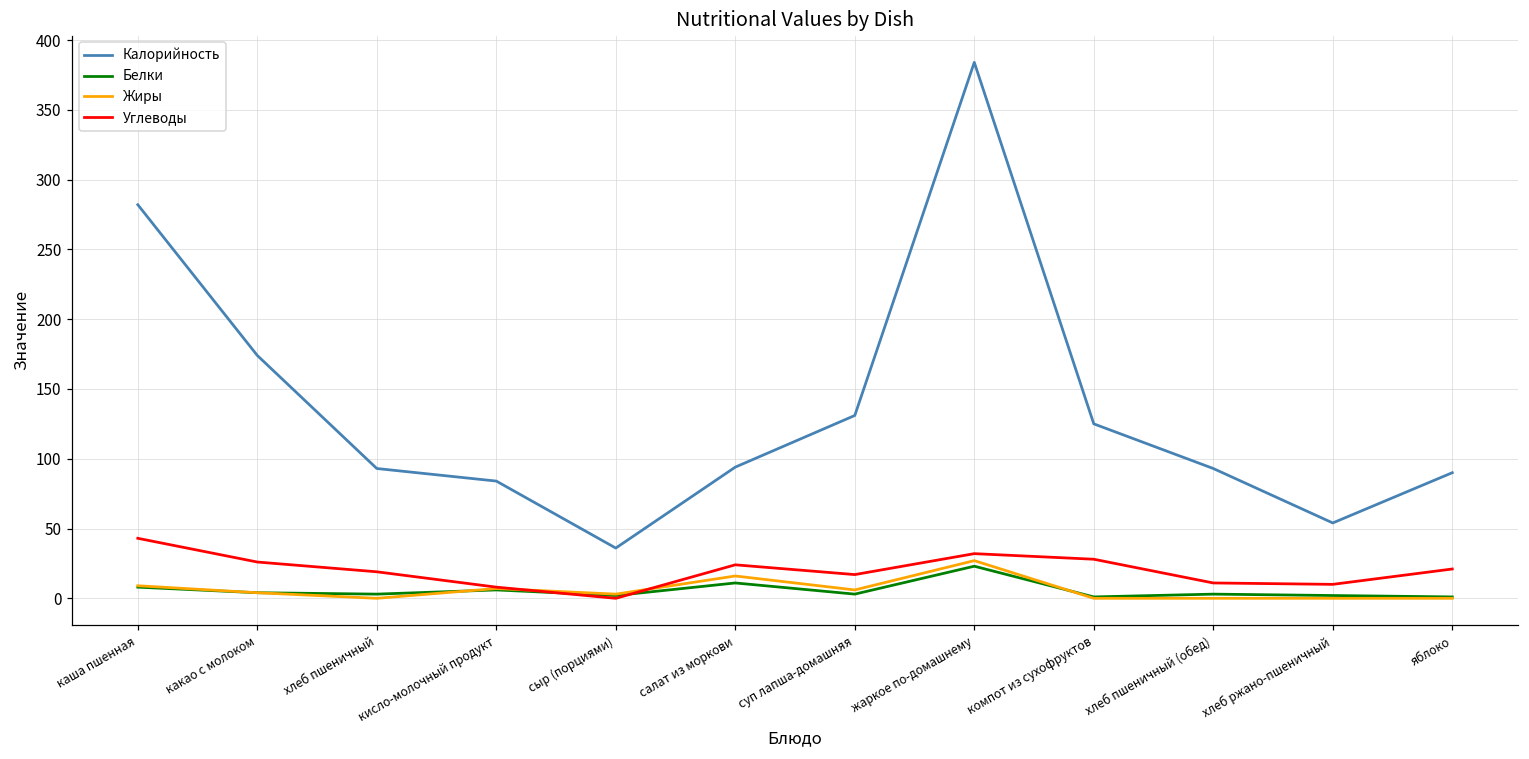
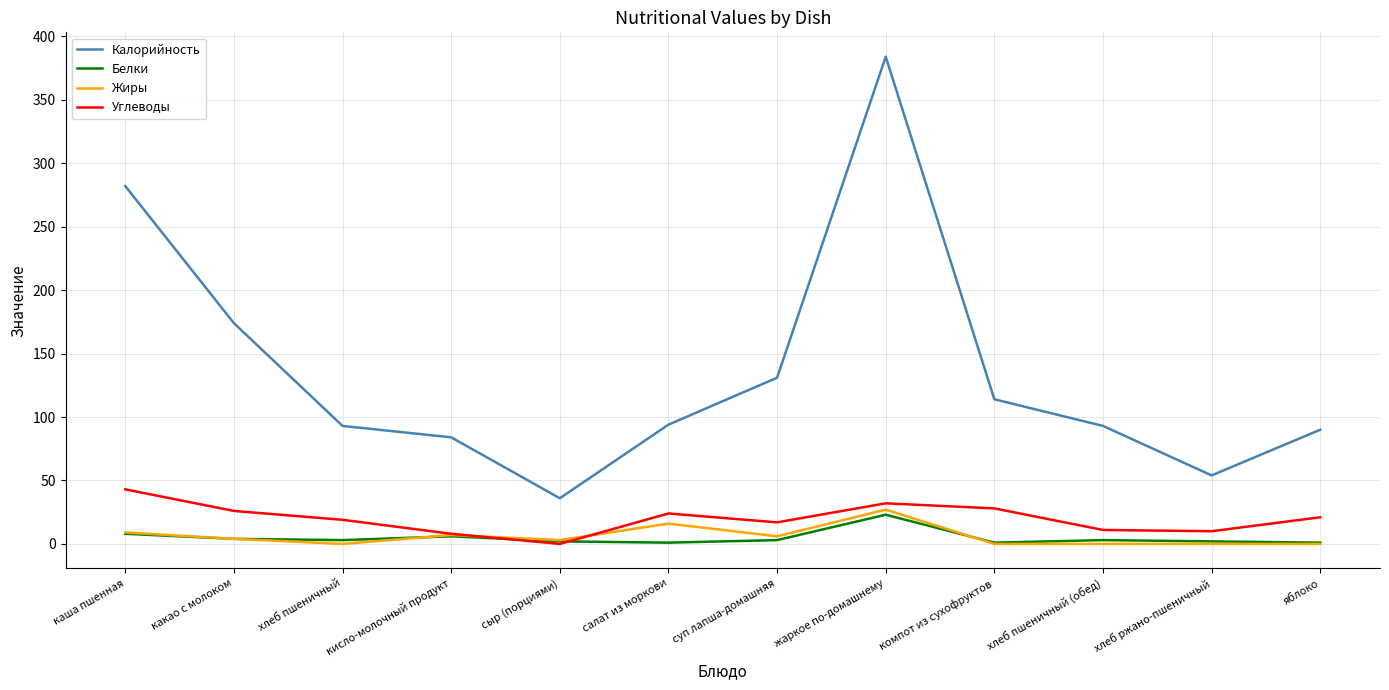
  {
    "Калорийность": {
      "каша пшенная": 282,
      "какао с молоком": 174,
      "хлеб пшеничный": 93,
      "кисло-молочный продукт": 84,
      "сыр (порциями)": 36,
      "салат из моркови": 94,
      "суп лапша-домашняя": 131,
      "жаркое по-домашнему": 384,
-     "компот из сухофруктов": 125,
+     "компот из сухофруктов": 114,
      "хлеб пшеничный (обед)": 93,
      "хлеб ржано-пшеничный": 54,
      "яблоко": 90
    },
    "Белки": {
      "хлеб пшеничный": 3,
-     "салат из моркови": 11,
+     "салат из моркови": 1,
      "суп лапша-домашняя": 3,
      "жаркое по-домашнему": 23,
      "хлеб пшеничный (обед)": 3
    },
    "Жиры": {
      "хлеб пшеничный": 0,
      "салат из моркови": 16,
      "суп лапша-домашняя": 6,
      "жаркое по-домашнему": 27,
      "хлеб пшеничный (обед)": 0
    },
    "Углеводы": {
      "каша пшенная": 43,
      "какао с молоком": 26,
      "хлеб пшеничный": 19,
      "салат из моркови": 24,
      "суп лапша-домашняя": 17,
      "жаркое по-домашнему": 32,
      "компот из сухофруктов": 28,
      "хлеб пшеничный (обед)": 11,
      "хлеб ржано-пшеничный": 10,
      "яблоко": 21
    }
  }
